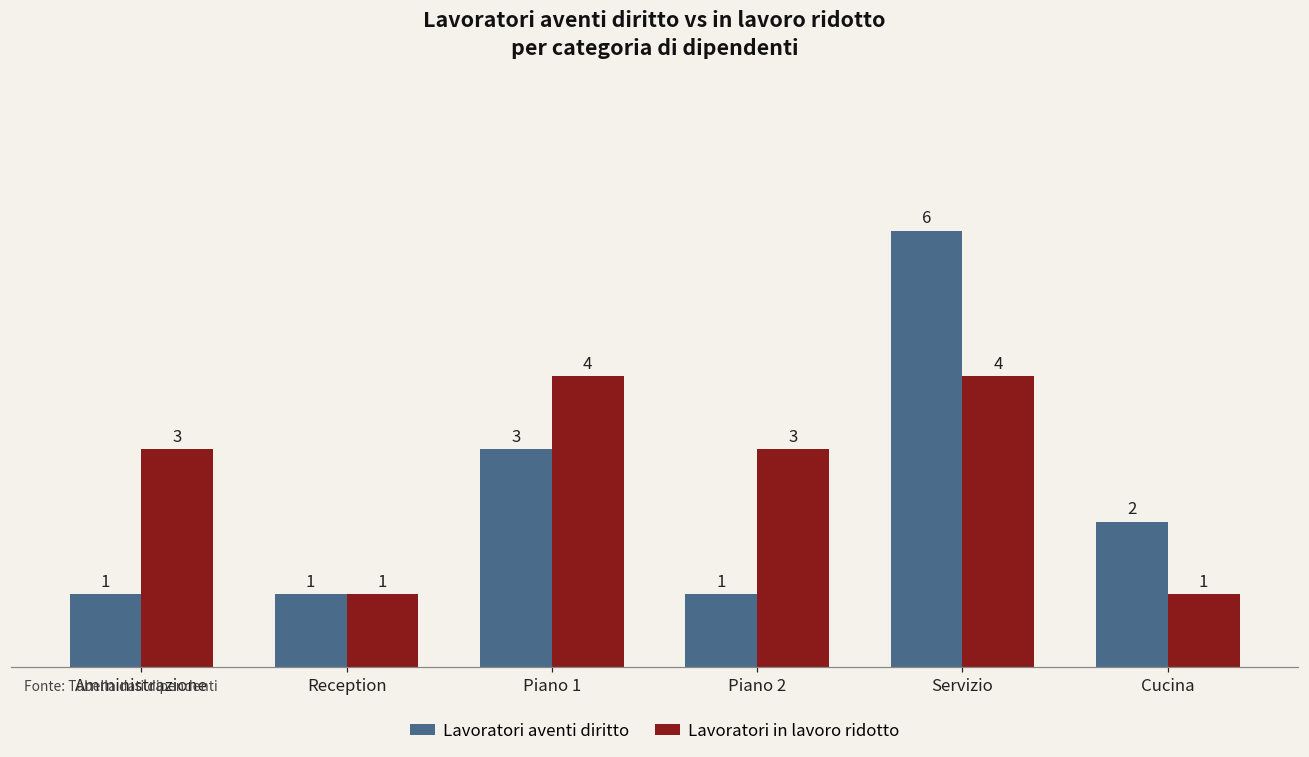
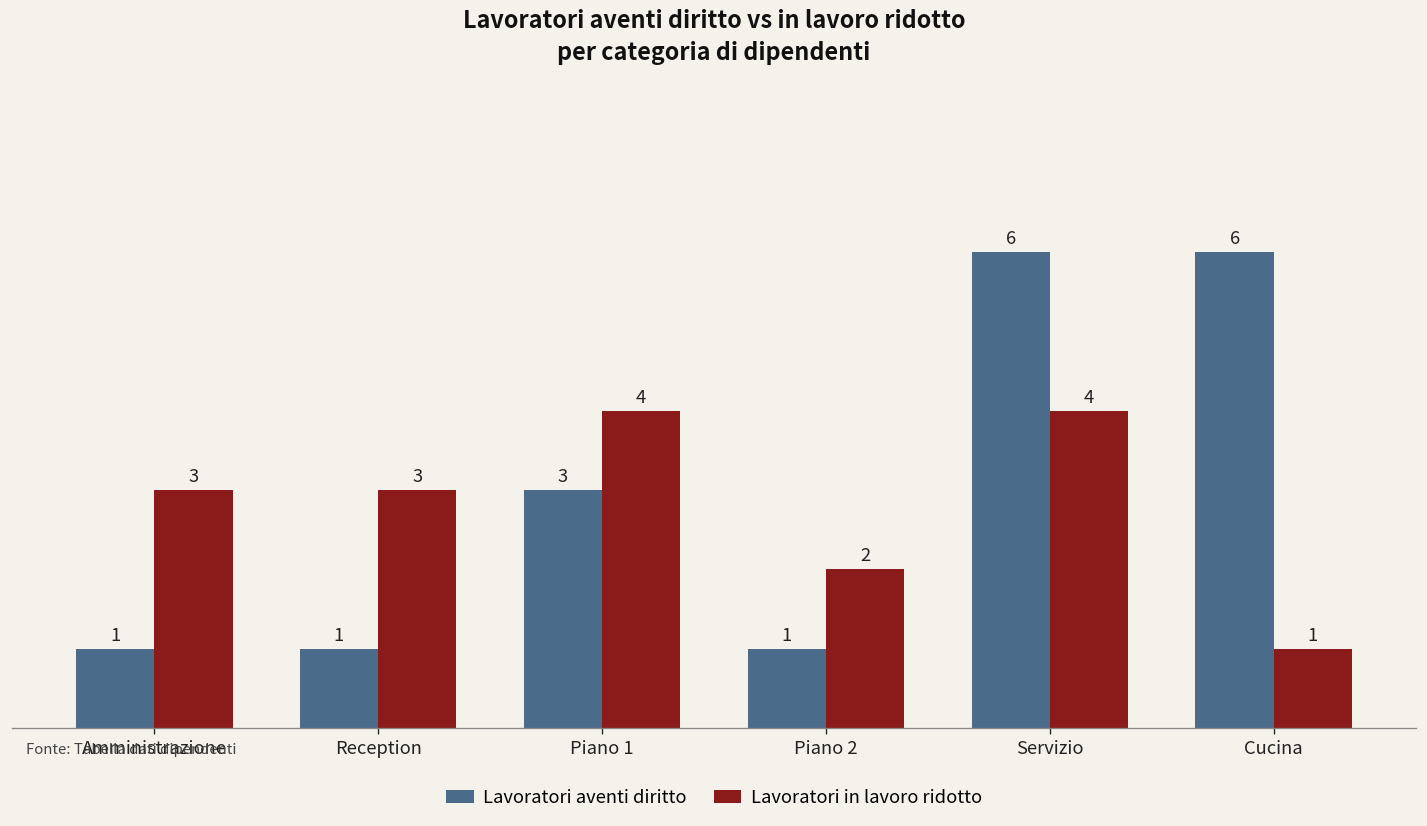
  {
    "Lavoratori aventi diritto": {
      "Amministrazione": 1,
      "Reception": 1,
      "Piano 1": 3,
      "Piano 2": 1,
      "Servizio": 6,
-     "Cucina": 2
+     "Cucina": 6
    },
    "Lavoratori in lavoro ridotto": {
      "Amministrazione": 3,
-     "Reception": 1,
+     "Reception": 3,
      "Piano 1": 4,
-     "Piano 2": 3,
+     "Piano 2": 2,
      "Servizio": 4,
      "Cucina": 1
    }
  }
